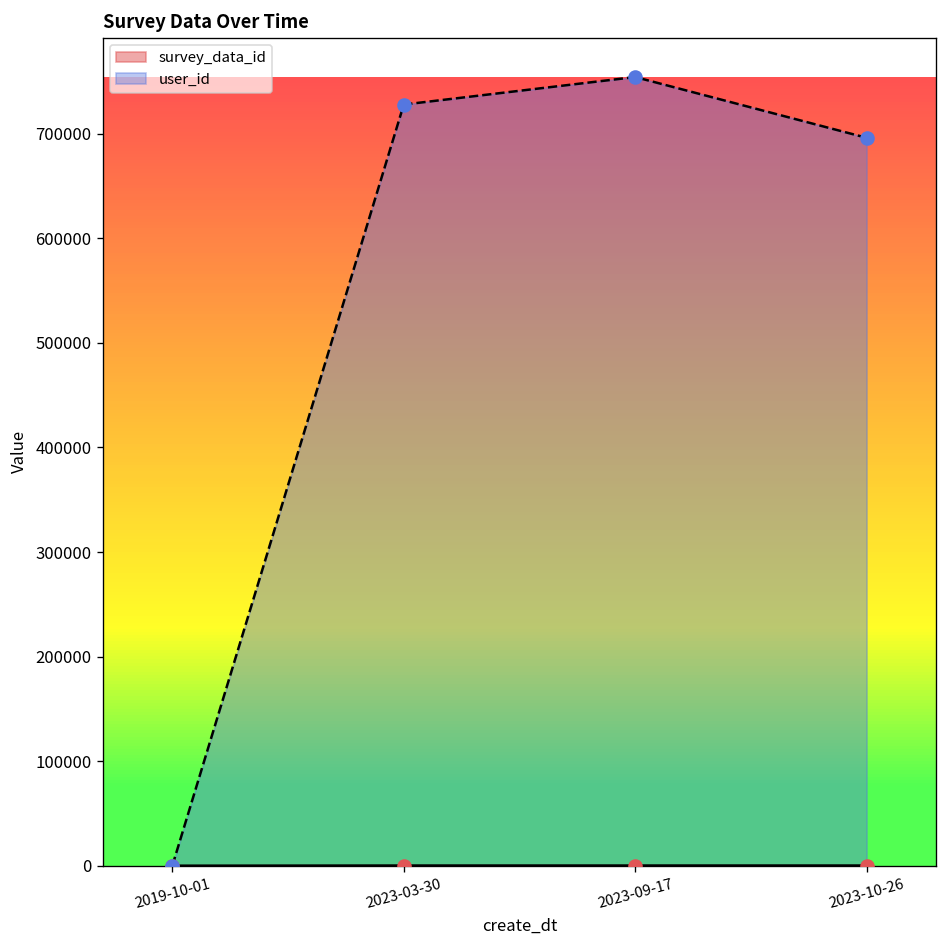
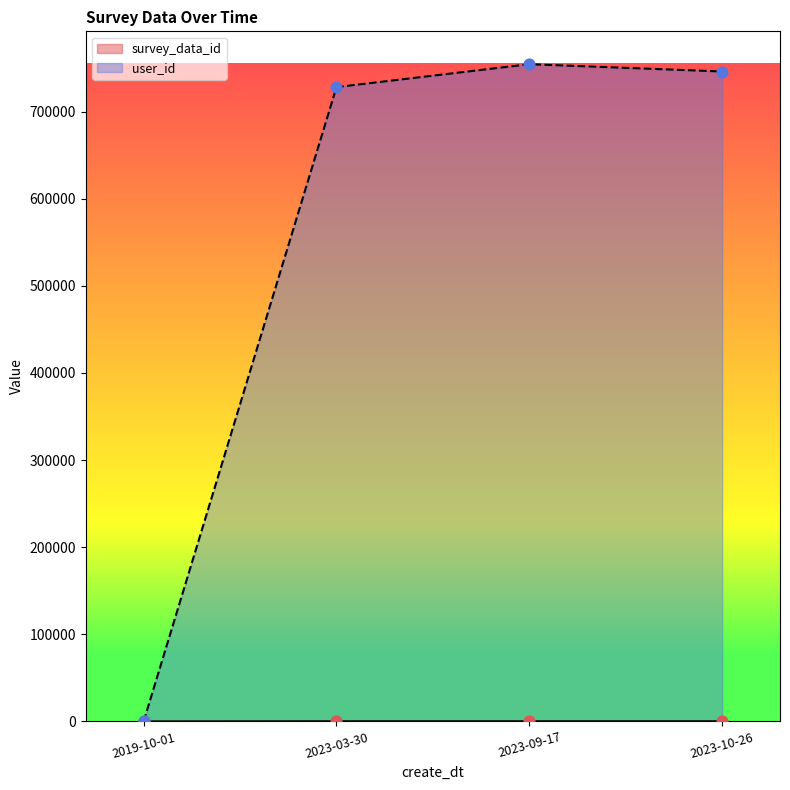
  {
    "survey_data_id": {
      "2023-03-30": 0,
      "2023-09-17": 0,
      "2023-10-26": 0
    },
    "user_id": {
      "2023-03-30": 730000,
      "2023-09-17": 750000,
-     "2023-10-26": 700000
+     "2023-10-26": 750000
    }
  }
